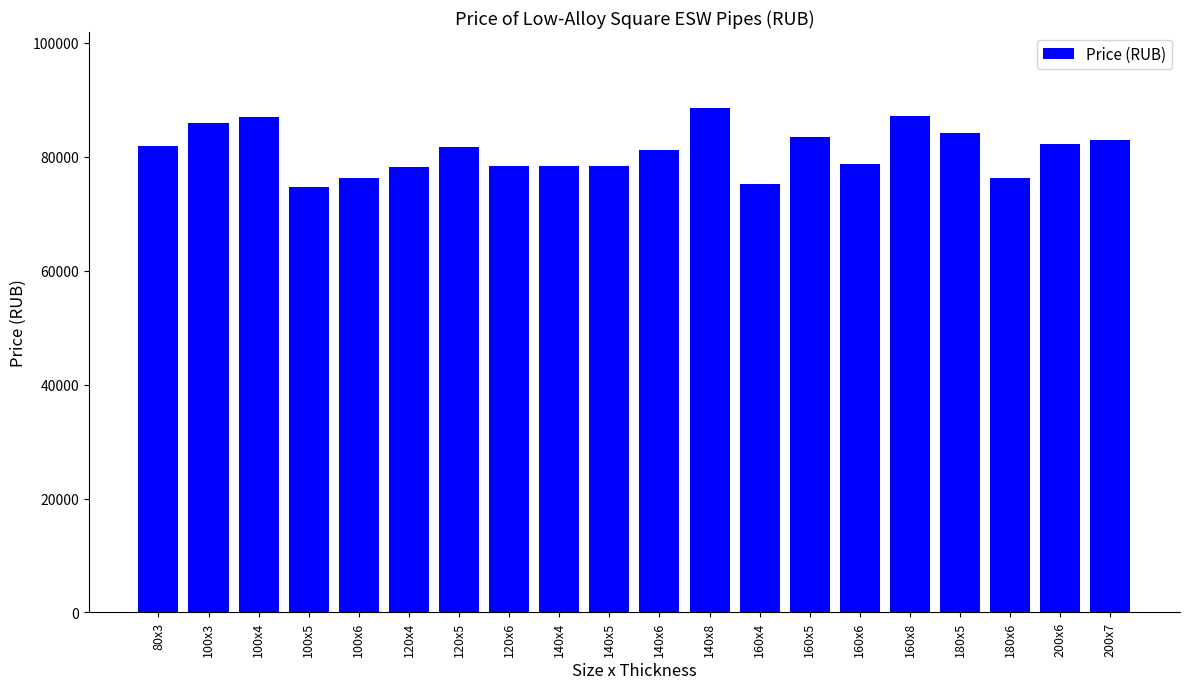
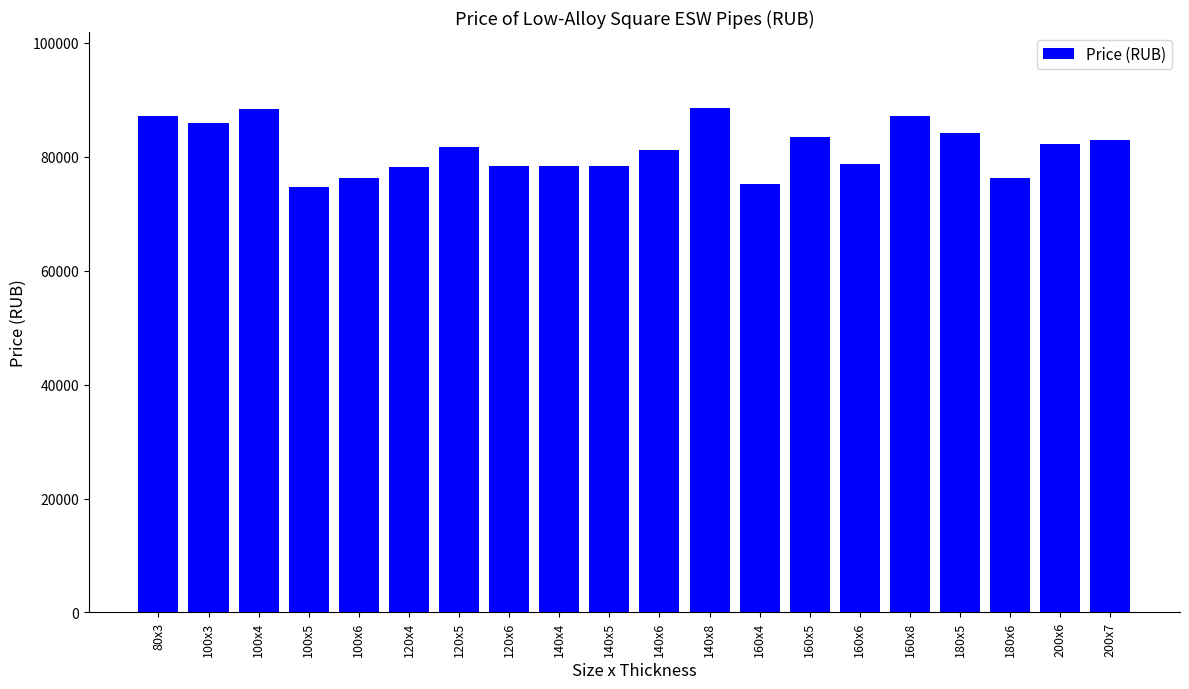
  {
-   "80x3": 82000,
+   "80x3": 87000,
    "100x3": 86000,
-   "100x4": 87000,
+   "100x4": 88000,
    "100x5": 75000,
    "100x6": 76000,
    "120x4": 78000,
    "120x5": 82000,
    "120x6": 78000,
    "140x4": 78000,
    "140x5": 78000,
    "140x6": 81000,
    "140x8": 89000,
    "160x4": 75000,
    "160x5": 84000,
    "160x6": 79000,
    "160x8": 87000,
    "180x5": 84000,
    "180x6": 76000,
    "200x6": 82000,
    "200x7": 83000
  }
